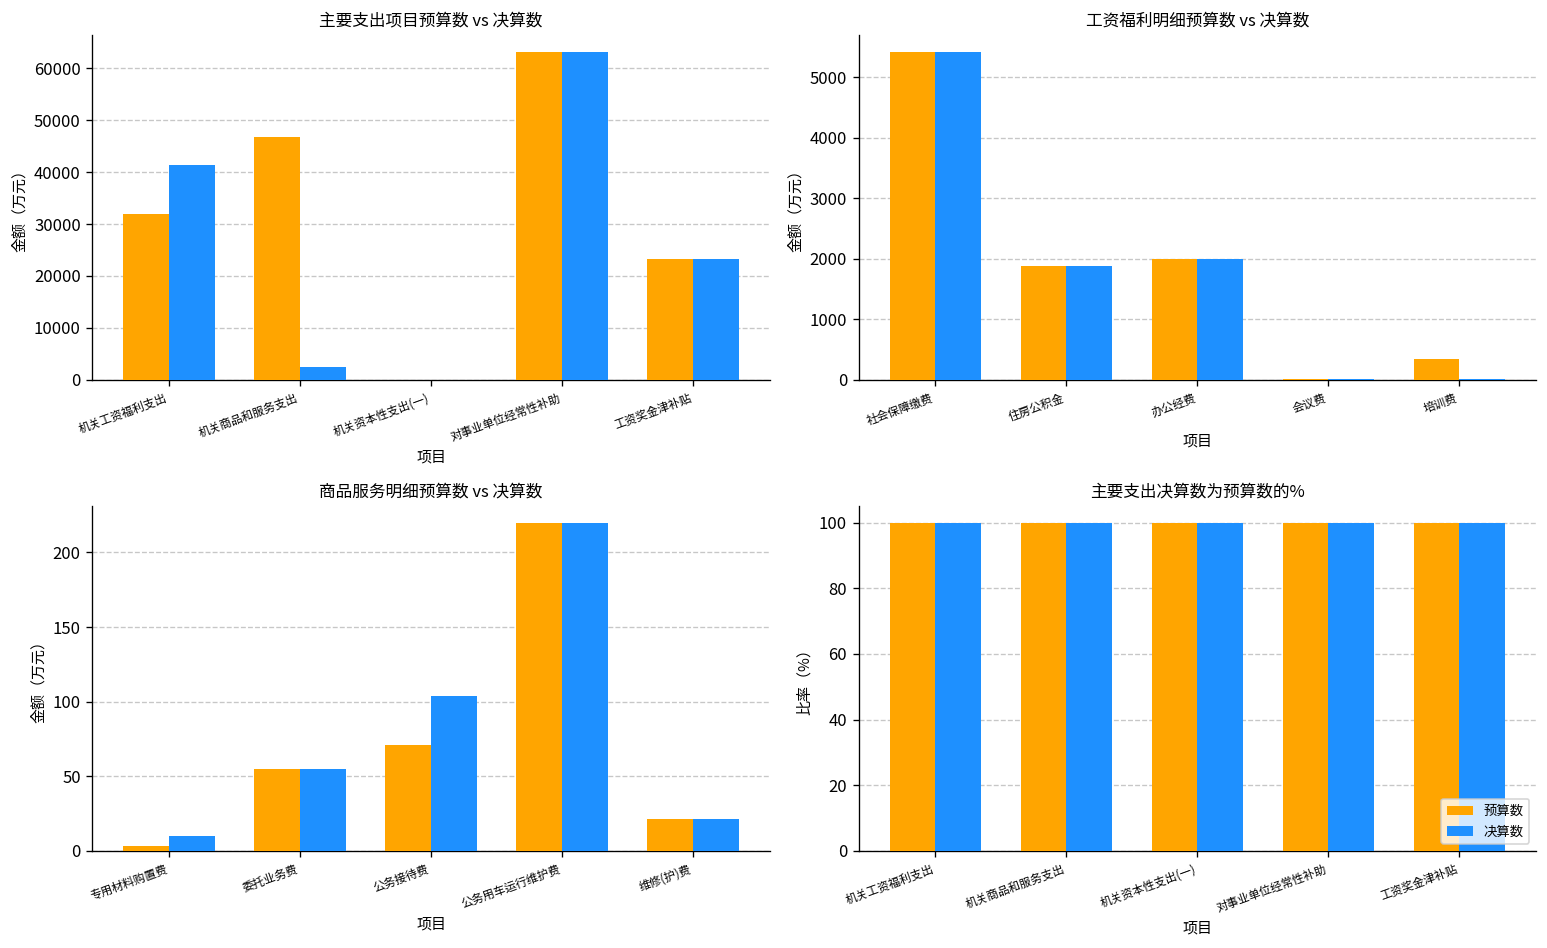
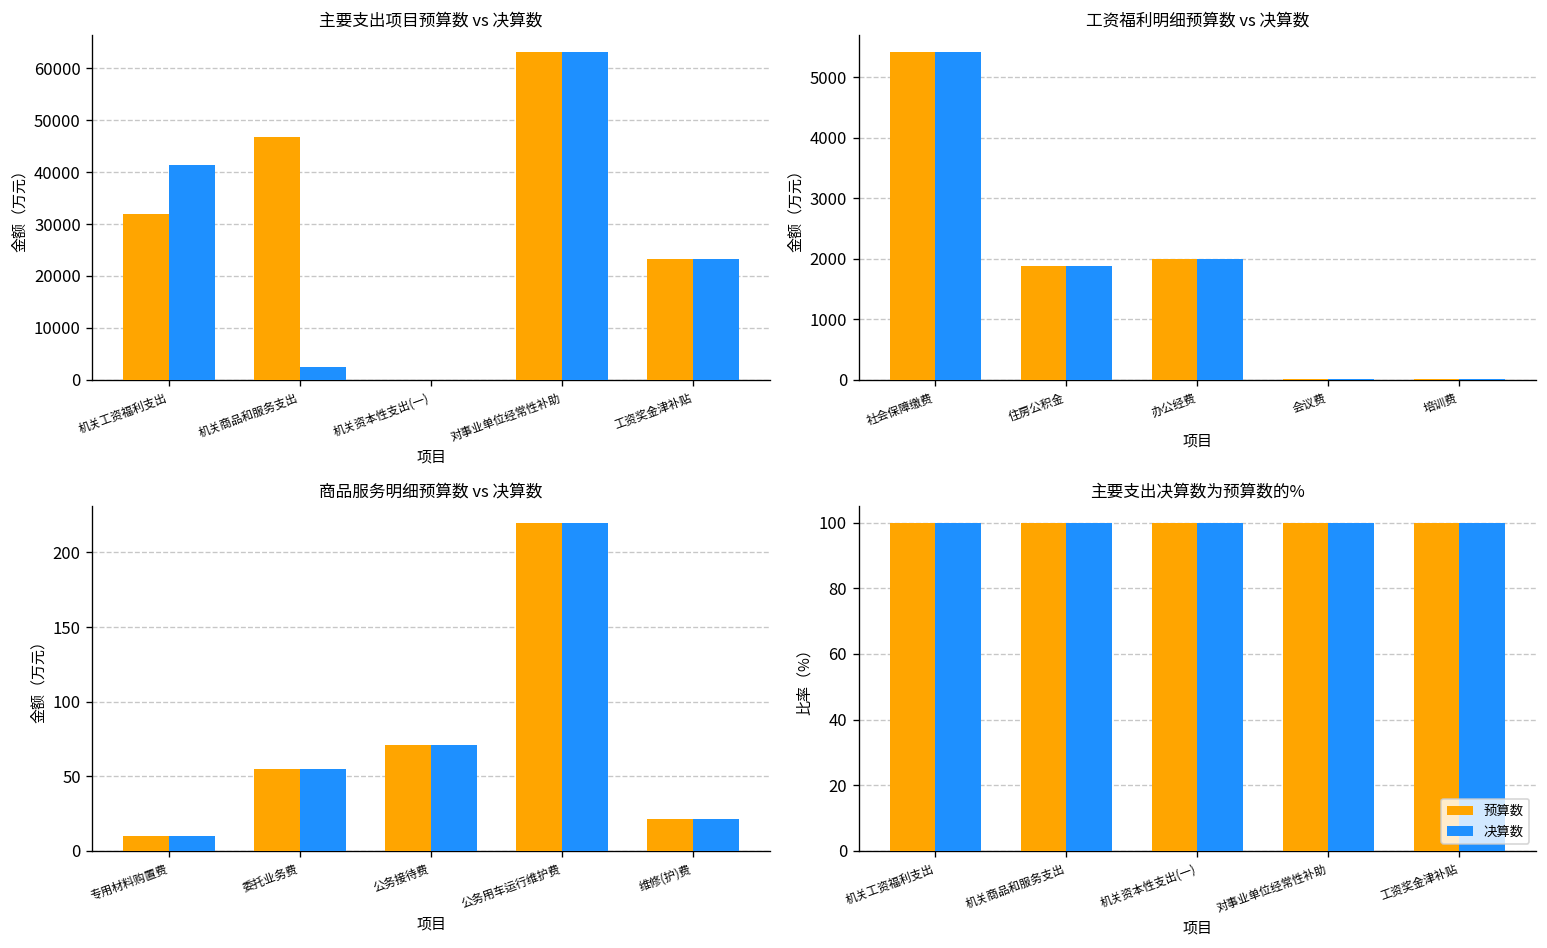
  {
    "主要支出项目预算数 vs 决算数": {
      "预算数": {
        "机关工资福利支出": 32000,
        "机关商品和服务支出": 47000,
        "对事业单位经常性补助": 63000,
        "工资奖金津补贴": 23000
      },
      "决算数": {
        "机关工资福利支出": 41000,
        "机关商品和服务支出": 2000,
        "对事业单位经常性补助": 63000,
        "工资奖金津补贴": 23000
      }
    },
    "工资福利明细预算数 vs 决算数": {
      "预算数": {
        "社会保障缴费": 5400,
        "住房公积金": 1900,
        "办公经费": 2000,
-       "培训费": 400
+       "培训费": 0
      },
      "决算数": {
        "社会保障缴费": 5400,
        "住房公积金": 1900,
        "办公经费": 2000
      }
    },
    "商品服务明细预算数 vs 决算数": {
      "预算数": {
-       "专用材料购置费": 3,
+       "专用材料购置费": 10,
        "委托业务费": 55,
        "公务接待费": 71,
        "公务用车运行维护费": 220,
        "维修(护)费": 21
      },
      "决算数": {
        "专用材料购置费": 10,
        "委托业务费": 55,
-       "公务接待费": 104,
+       "公务接待费": 71,
        "公务用车运行维护费": 220,
        "维修(护)费": 21
      }
    },
    "主要支出决算数为预算数的%": {
      "预算数": {
        "机关工资福利支出": 100,
        "机关商品和服务支出": 100,
        "机关资本性支出(一)": 100,
        "对事业单位经常性补助": 100,
        "工资奖金津补贴": 100
      },
      "决算数": {
        "机关工资福利支出": 100,
        "机关商品和服务支出": 100,
        "机关资本性支出(一)": 100,
        "对事业单位经常性补助": 100,
        "工资奖金津补贴": 100
      }
    }
  }
